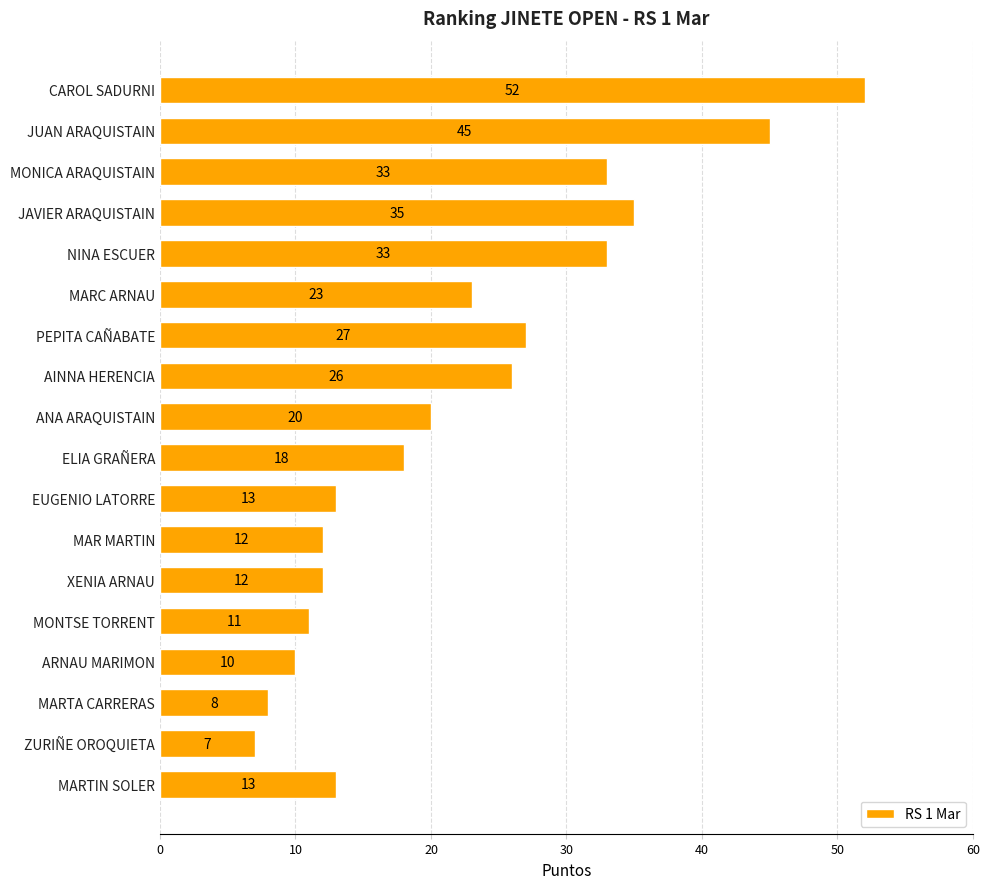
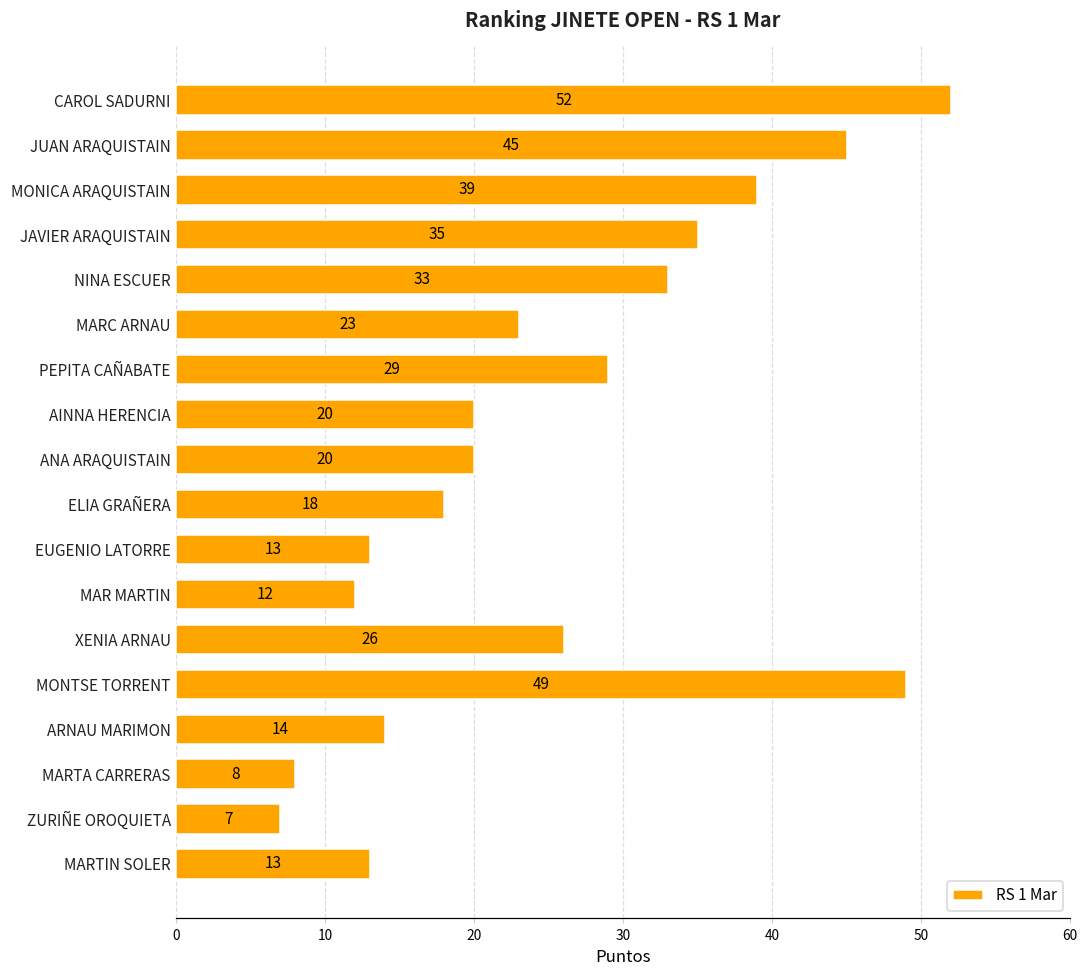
  {
    "CAROL SADURNI": 52,
    "JUAN ARAQUISTAIN": 45,
-   "MONICA ARAQUISTAIN": 33,
+   "MONICA ARAQUISTAIN": 39,
    "JAVIER ARAQUISTAIN": 35,
    "NINA ESCUER": 33,
    "MARC ARNAU": 23,
-   "PEPITA CAÑABATE": 27,
-   "AINNA HERENCIA": 26,
+   "PEPITA CAÑABATE": 29,
+   "AINNA HERENCIA": 20,
    "ANA ARAQUISTAIN": 20,
    "ELIA GRAÑERA": 18,
    "EUGENIO LATORRE": 13,
    "MAR MARTIN": 12,
-   "XENIA ARNAU": 12,
-   "MONTSE TORRENT": 11,
-   "ARNAU MARIMON": 10,
+   "XENIA ARNAU": 26,
+   "MONTSE TORRENT": 49,
+   "ARNAU MARIMON": 14,
    "MARTA CARRERAS": 8,
    "ZURIÑE OROQUIETA": 7,
    "MARTIN SOLER": 13
  }
